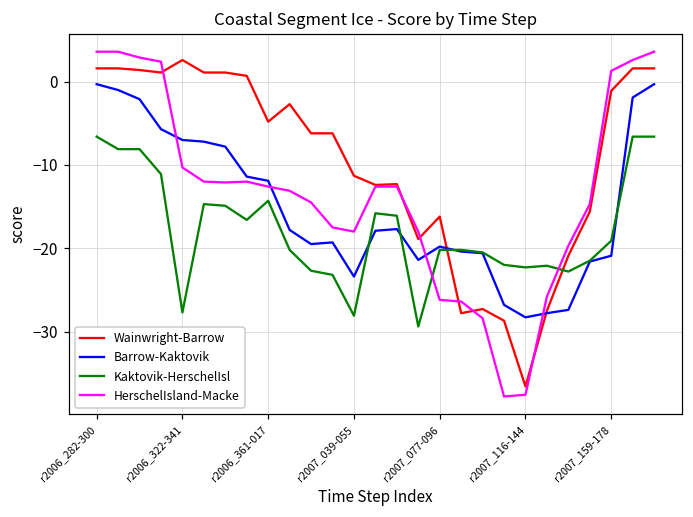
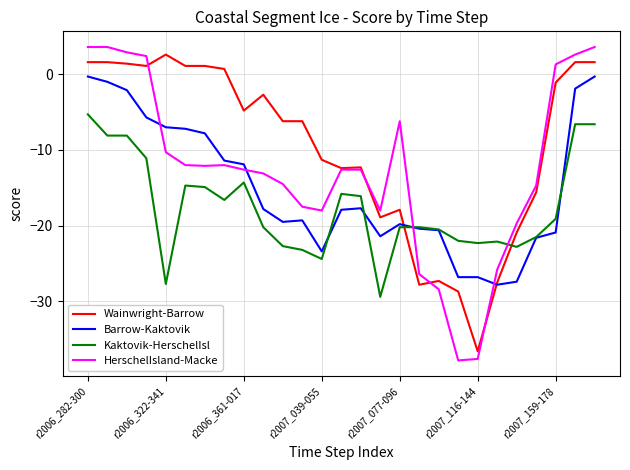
  {
    "Wainwright-Barrow": {
      "r2006_282-300": 2,
      "r2006_322-341": 3,
      "r2006_361-017": -5,
      "r2007_039-055": -11,
-     "r2007_077-096": -16,
+     "r2007_077-096": -18,
      "r2007_116-144": -37,
      "r2007_159-178": -1
    },
    "Barrow-Kaktovik": {
      "r2006_282-300": 0,
      "r2006_322-341": -7,
      "r2006_361-017": -12,
      "r2007_039-055": -23,
      "r2007_077-096": -20,
-     "r2007_116-144": -28,
+     "r2007_116-144": -27,
      "r2007_159-178": -21
    },
    "Kaktovik-HerschelIsl": {
-     "r2006_282-300": -7,
+     "r2006_282-300": -5,
      "r2006_322-341": -28,
      "r2006_361-017": -14,
-     "r2007_039-055": -28,
+     "r2007_039-055": -24,
      "r2007_077-096": -20,
      "r2007_116-144": -22,
      "r2007_159-178": -19
    },
    "HerschelIsland-Macke": {
      "r2006_282-300": 4,
      "r2006_322-341": -10,
      "r2006_361-017": -13,
      "r2007_039-055": -18,
-     "r2007_077-096": -26,
+     "r2007_077-096": -6,
      "r2007_116-144": -38,
      "r2007_159-178": 1
    }
  }
